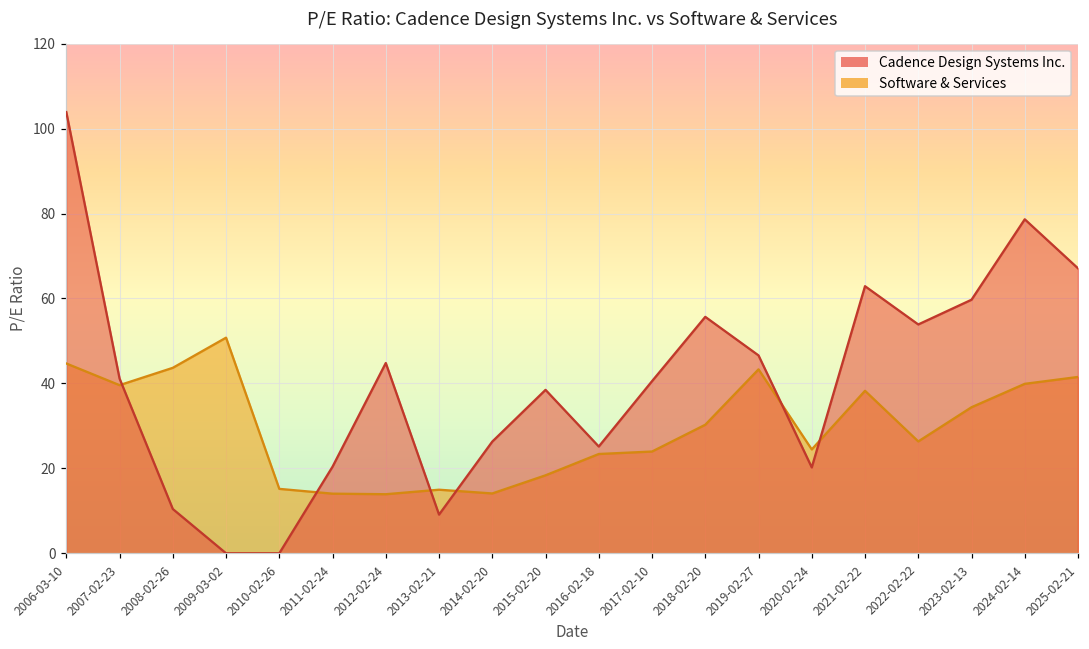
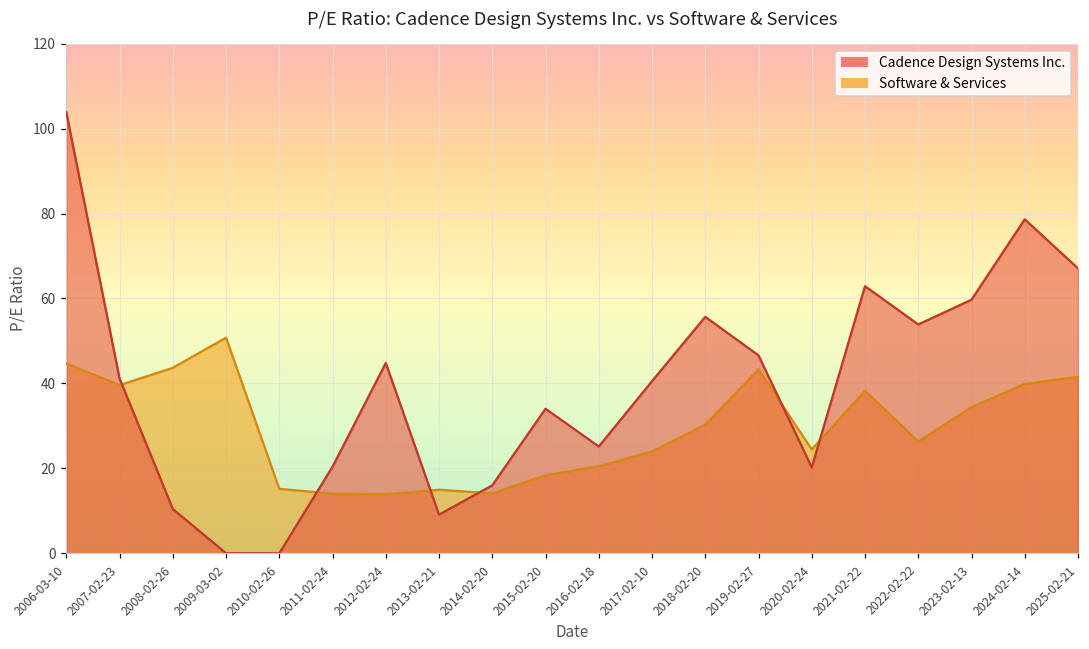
  {
    "Software & Services": {
      "2006-03-10": 45,
      "2007-02-23": 40,
      "2008-02-26": 44,
      "2009-03-02": 51,
      "2010-02-26": 15,
      "2011-02-24": 14,
      "2012-02-24": 14,
      "2013-02-21": 15,
      "2014-02-20": 14,
      "2015-02-20": 18,
-     "2016-02-18": 23,
+     "2016-02-18": 21,
      "2017-02-10": 24,
      "2018-02-20": 30,
      "2019-02-27": 43,
      "2020-02-24": 24,
      "2021-02-22": 38,
      "2022-02-22": 26,
      "2023-02-13": 34,
      "2024-02-14": 40,
      "2025-02-21": 42
    },
    "Cadence Design Systems Inc.": {
      "2006-03-10": 104,
      "2007-02-23": 41,
      "2008-02-26": 10,
      "2009-03-02": 0,
      "2010-02-26": 0,
      "2011-02-24": 20,
      "2012-02-24": 45,
      "2013-02-21": 9,
-     "2014-02-20": 26,
-     "2015-02-20": 38,
+     "2014-02-20": 16,
+     "2015-02-20": 34,
      "2016-02-18": 25,
      "2017-02-10": 41,
      "2018-02-20": 56,
      "2019-02-27": 47,
      "2020-02-24": 20,
      "2021-02-22": 63,
      "2022-02-22": 54,
      "2023-02-13": 60,
      "2024-02-14": 79,
      "2025-02-21": 67
    }
  }
